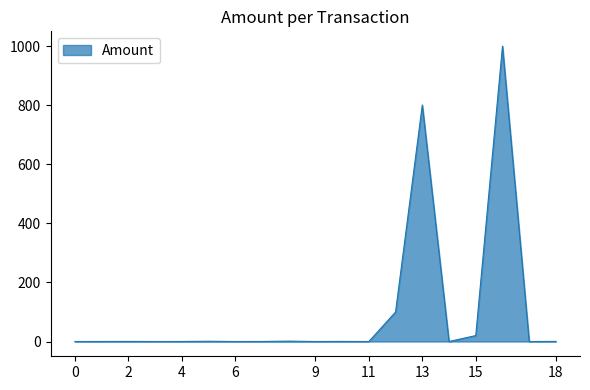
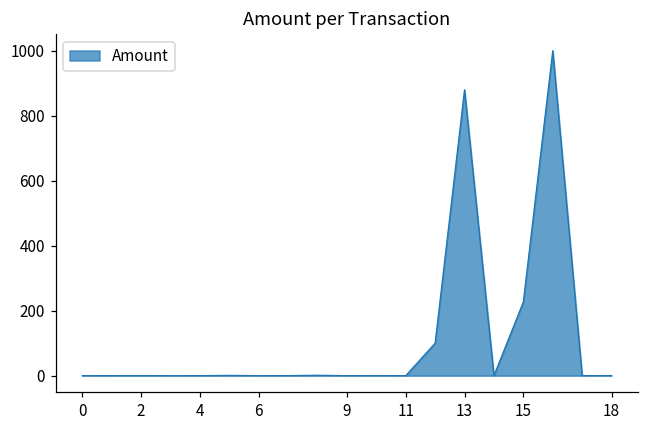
  {
    "0": 0,
    "2": 0,
    "4": 0,
    "6": 0,
    "9": 0,
    "11": 0,
-   "13": 800,
-   "15": 20,
+   "13": 880,
+   "15": 230,
    "18": 0
  }
